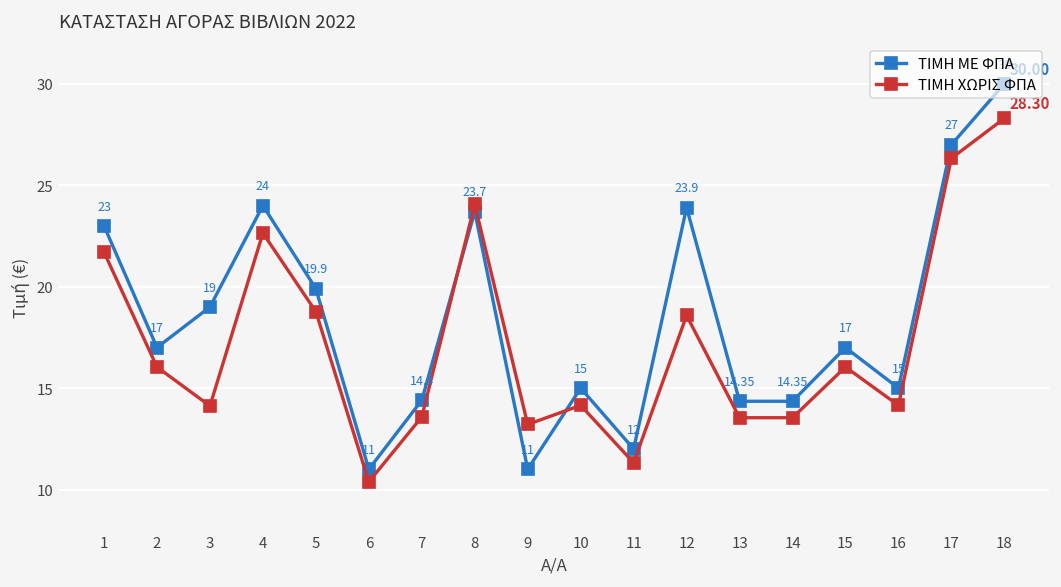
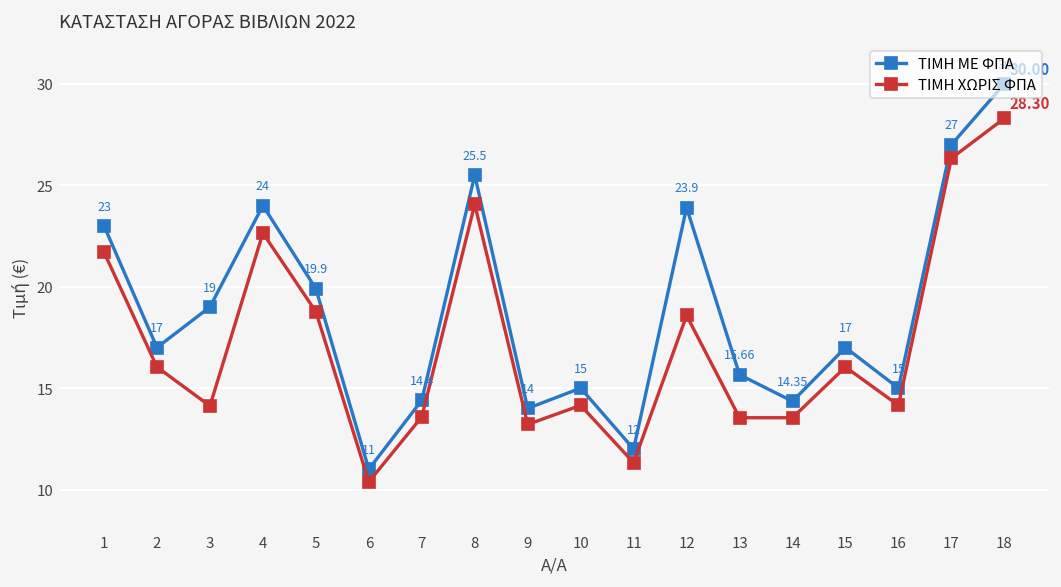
  {
    "ΤΙΜΗ ΜΕ ΦΠΑ": {
      "1": 23,
      "2": 17,
      "3": 19,
      "4": 24,
      "5": 19.9,
      "6": 11,
      "7": 14.4,
-     "8": 23.7,
-     "9": 11,
+     "8": 25.5,
+     "9": 14,
      "10": 15,
      "11": 12,
      "12": 23.9,
-     "13": 14.35,
+     "13": 15.66,
      "14": 14.35,
      "15": 17,
      "16": 15,
      "17": 27
    },
    "ΤΙΜΗ ΧΩΡΙΣ ΦΠΑ": {
      "1": 21.7,
      "2": 16.0,
      "3": 14.1,
      "4": 22.6,
      "5": 18.8,
      "6": 10.4,
      "7": 13.6,
      "9": 13.2,
      "10": 14.2,
      "11": 11.3,
      "12": 18.6,
      "13": 13.5,
      "14": 13.5,
      "15": 16.0,
      "16": 14.2,
      "17": 26.3
    }
  }
